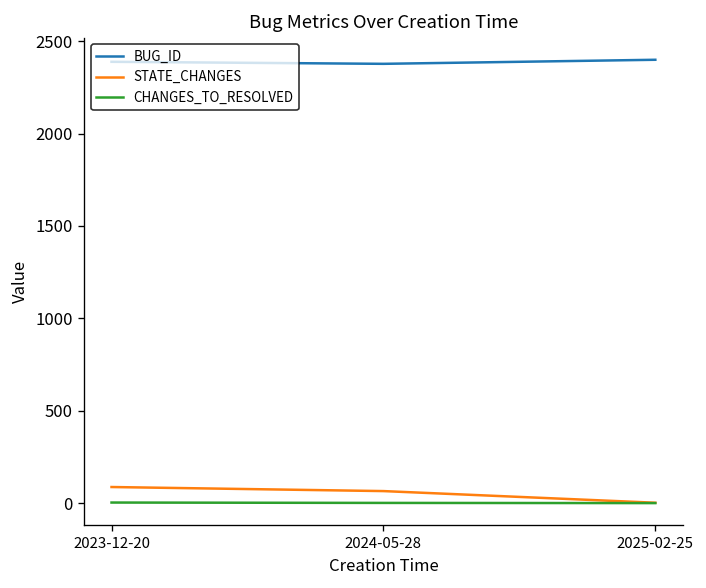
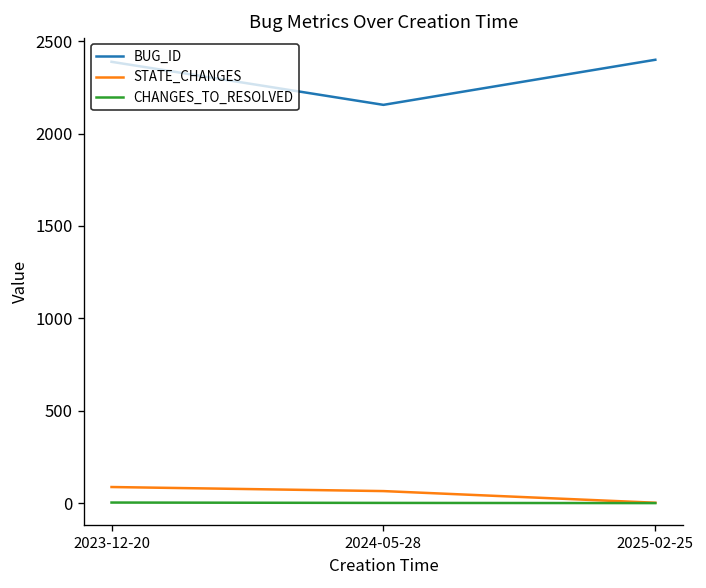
  {
    "BUG_ID": {
-     "2024-05-28": 2380,
+     "2024-05-28": 2160,
      "2025-02-25": 2400
    },
    "STATE_CHANGES": {
      "2023-12-20": 90,
      "2024-05-28": 70
    },
    "CHANGES_TO_RESOLVED": {
      "2023-12-20": 0,
      "2024-05-28": 0
    }
  }
